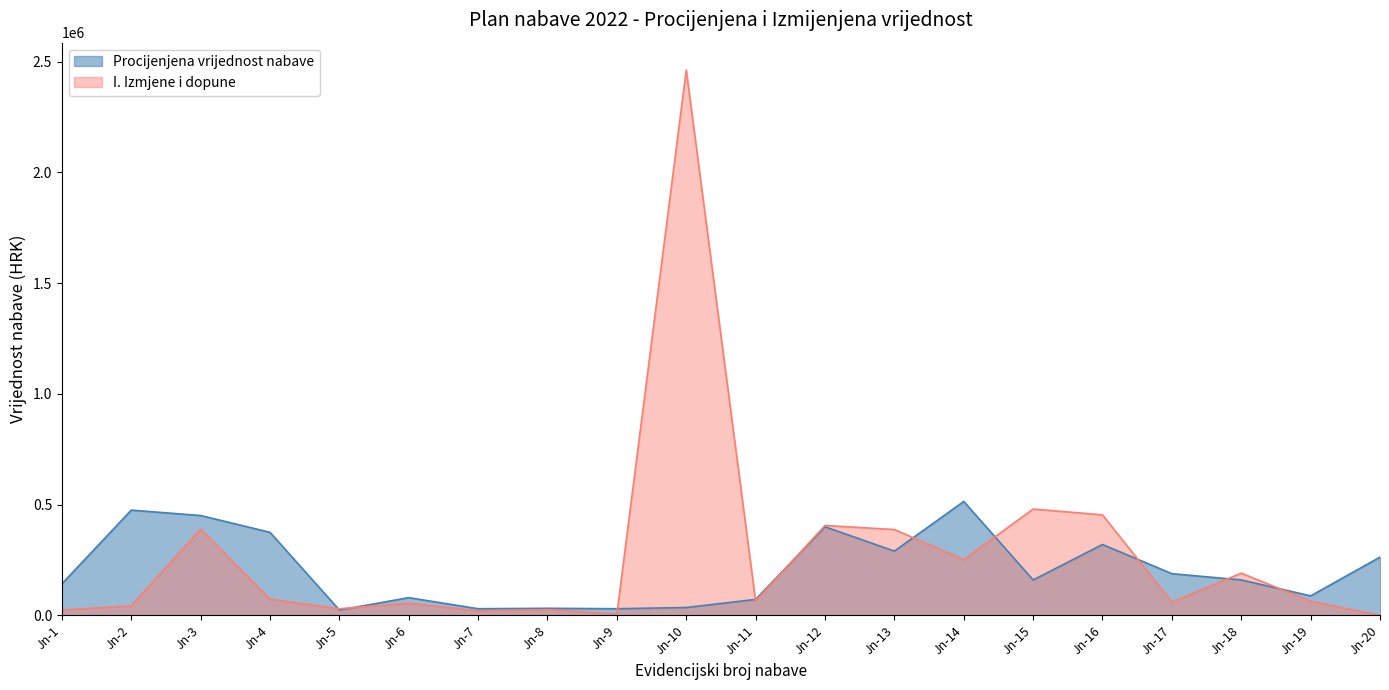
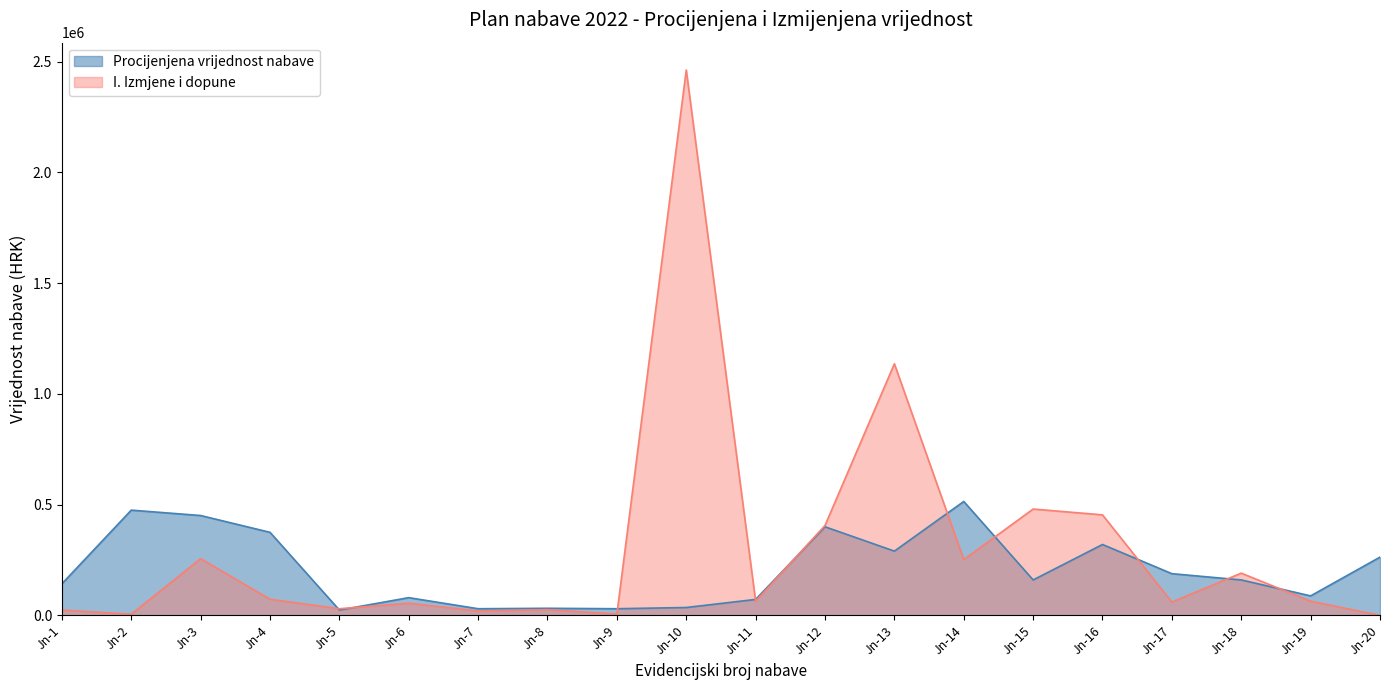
  {
    "Procijenjena vrijednost nabave": {
      "Jn-1": 140000,
      "Jn-2": 480000,
      "Jn-3": 450000,
      "Jn-4": 370000,
      "Jn-6": 80000,
      "Jn-9": 30000,
      "Jn-10": 40000,
      "Jn-13": 290000,
      "Jn-14": 510000,
      "Jn-15": 160000,
      "Jn-16": 320000,
      "Jn-17": 190000,
      "Jn-18": 160000,
      "Jn-19": 90000,
      "Jn-20": 260000
    },
    "I. Izmjene i dopune": {
      "Jn-1": 20000,
-     "Jn-2": 40000,
-     "Jn-3": 390000,
+     "Jn-2": 10000,
+     "Jn-3": 260000,
      "Jn-4": 70000,
      "Jn-6": 50000,
      "Jn-9": 10000,
      "Jn-10": 2460000,
-     "Jn-13": 390000,
+     "Jn-13": 1140000,
      "Jn-14": 250000,
      "Jn-15": 480000,
      "Jn-16": 450000,
      "Jn-17": 60000,
      "Jn-18": 190000,
      "Jn-19": 60000,
      "Jn-20": 0
    }
  }
